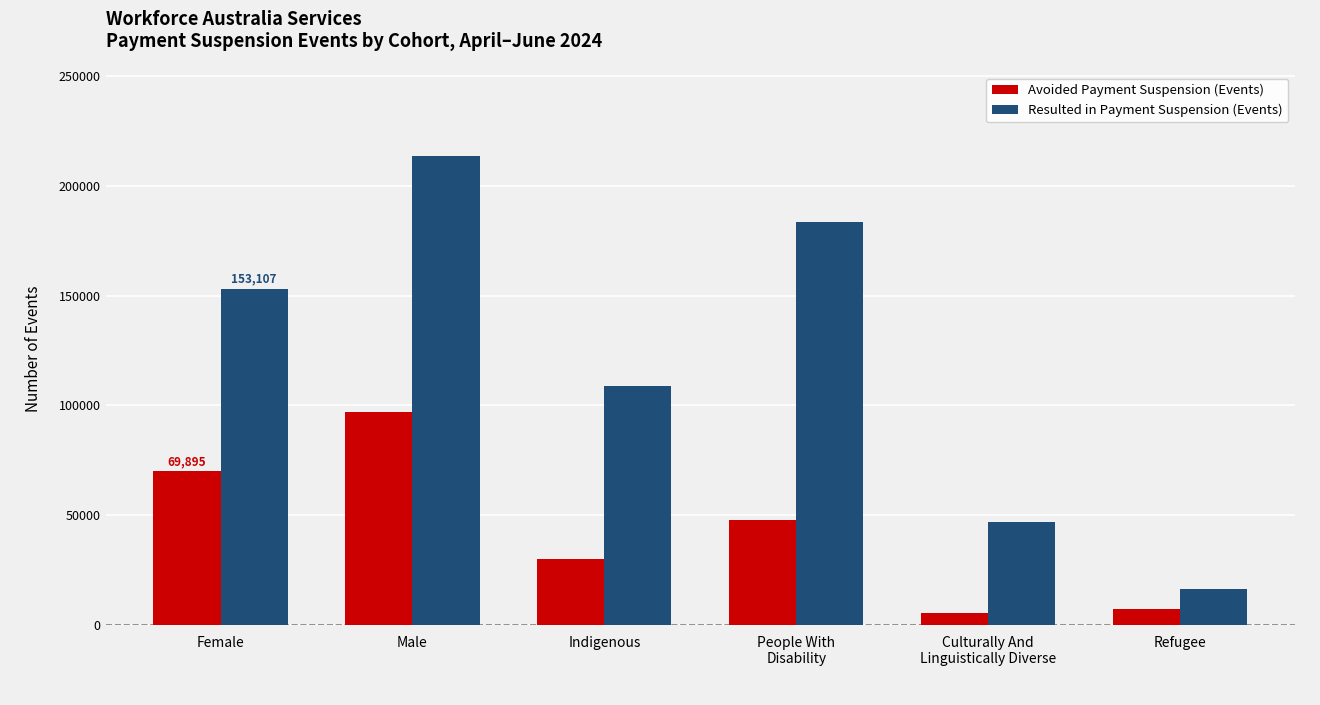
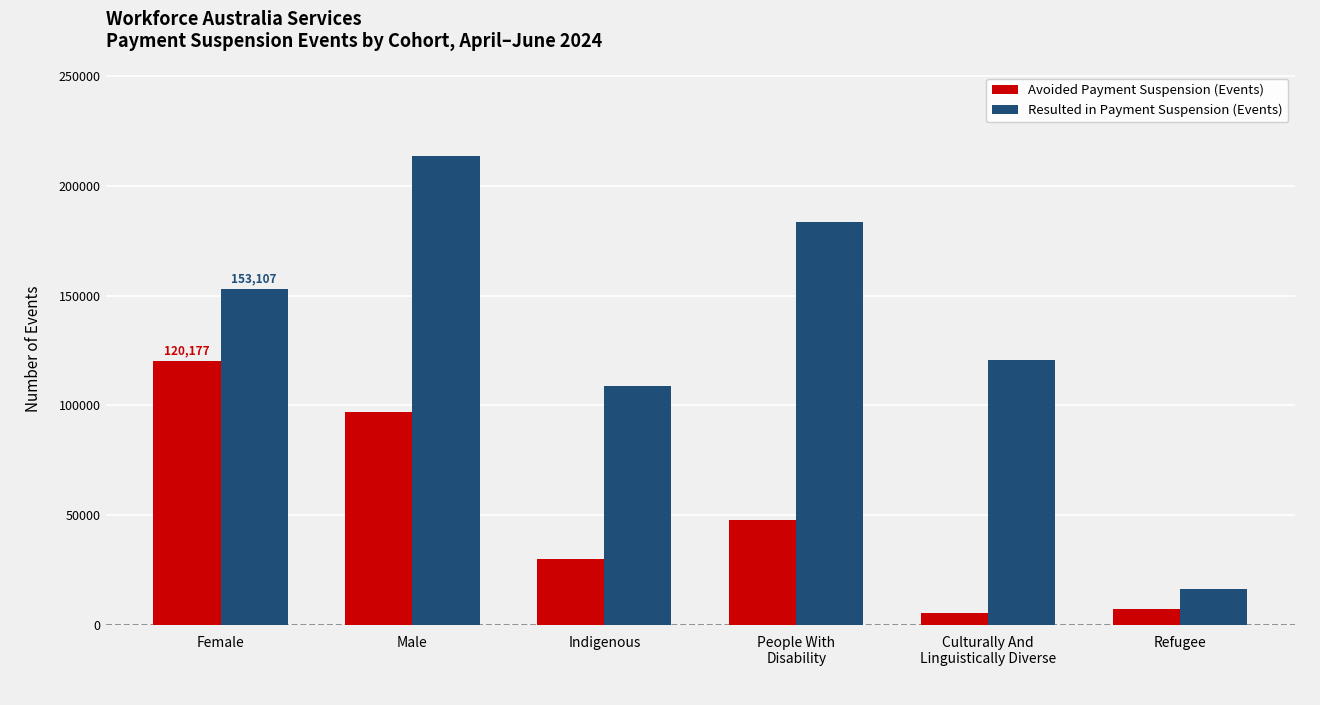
  {
    "Avoided Payment Suspension (Events)": {
-     "Female": "69,895"
+     "Female": "120,177"
    },
    "Resulted in Payment Suspension (Events)": {
      "Male": "214000",
      "Indigenous": "109000",
      "People With Disability": "184000",
-     "Culturally And Linguistically Diverse": "47000",
+     "Culturally And Linguistically Diverse": "121000",
      "Refugee": "16000"
    }
  }
